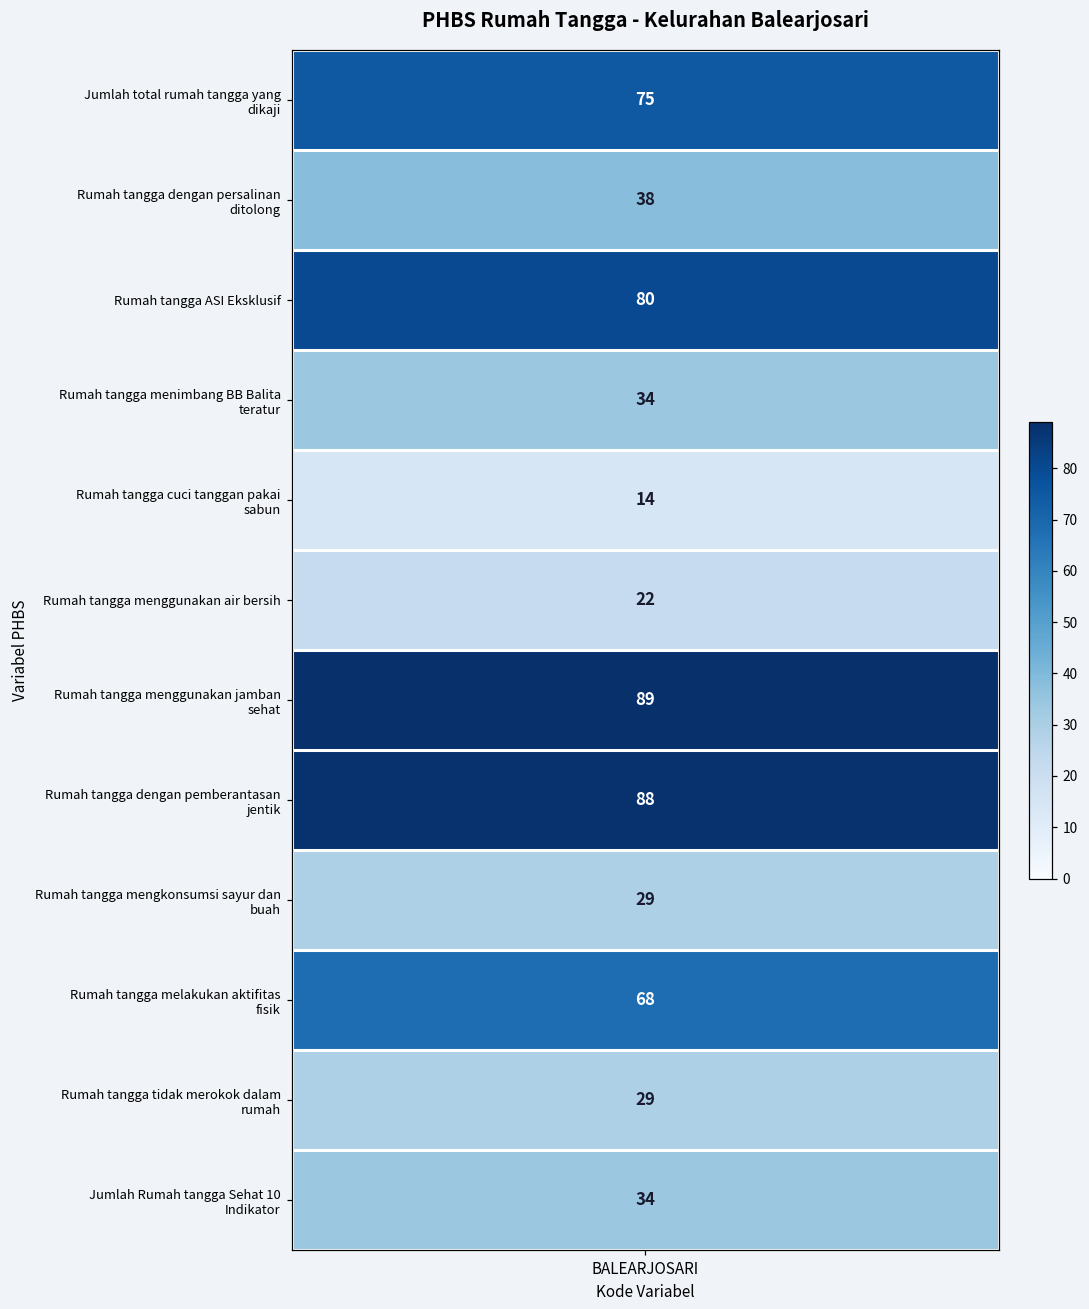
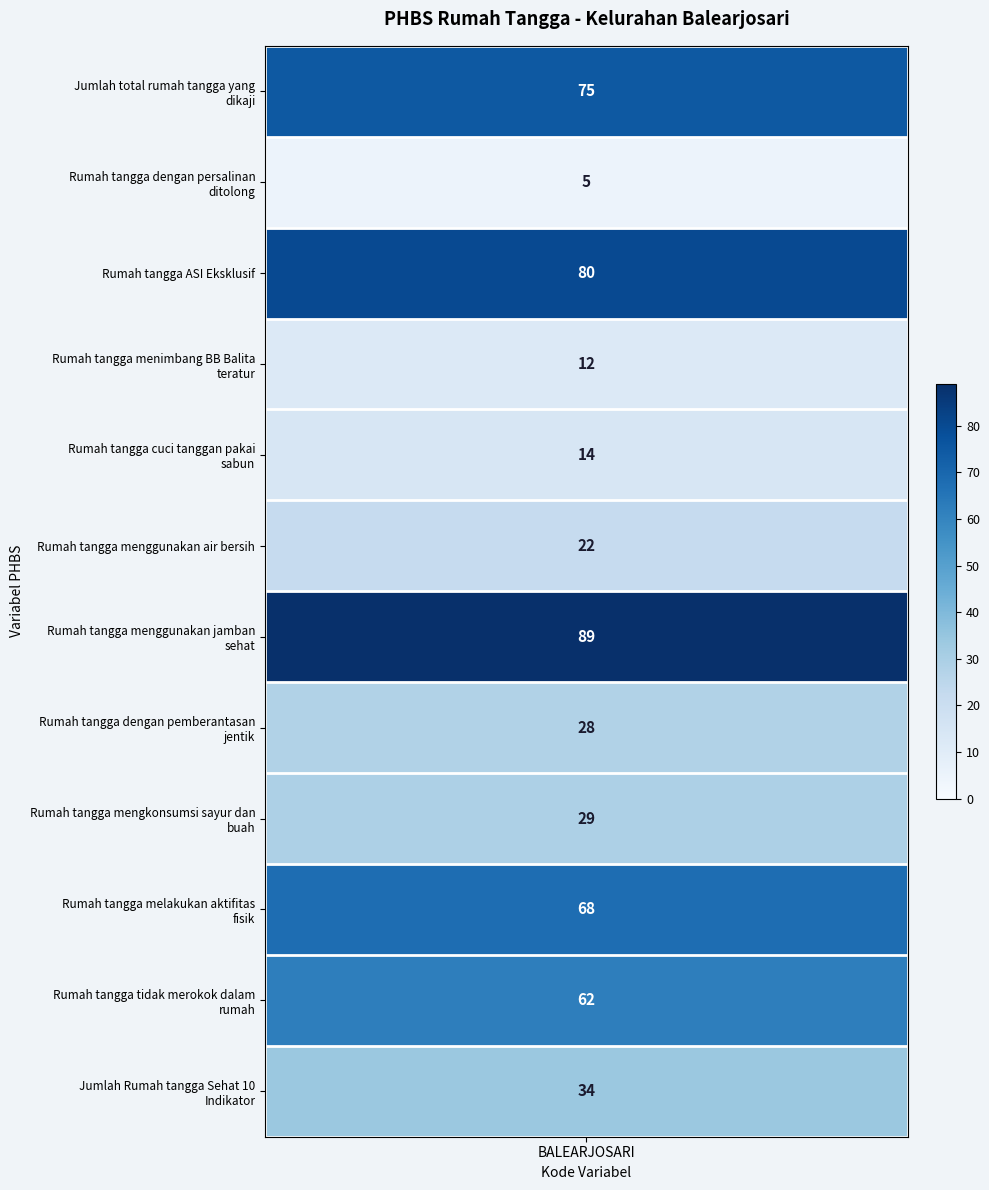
  {
    "Jumlah total rumah tangga yang dikaji": {
      "BALEARJOSARI": 75
    },
    "Rumah tangga dengan persalinan ditolong": {
-     "BALEARJOSARI": 38
+     "BALEARJOSARI": 5
    },
    "Rumah tangga ASI Eksklusif": {
      "BALEARJOSARI": 80
    },
    "Rumah tangga menimbang BB Balita teratur": {
-     "BALEARJOSARI": 34
+     "BALEARJOSARI": 12
    },
    "Rumah tangga cuci tanggan pakai sabun": {
      "BALEARJOSARI": 14
    },
    "Rumah tangga menggunakan air bersih": {
      "BALEARJOSARI": 22
    },
    "Rumah tangga menggunakan jamban sehat": {
      "BALEARJOSARI": 89
    },
    "Rumah tangga dengan pemberantasan jentik": {
-     "BALEARJOSARI": 88
+     "BALEARJOSARI": 28
    },
    "Rumah tangga mengkonsumsi sayur dan buah": {
      "BALEARJOSARI": 29
    },
    "Rumah tangga melakukan aktifitas fisik": {
      "BALEARJOSARI": 68
    },
    "Rumah tangga tidak merokok dalam rumah": {
-     "BALEARJOSARI": 29
+     "BALEARJOSARI": 62
    },
    "Jumlah Rumah tangga Sehat 10 Indikator": {
      "BALEARJOSARI": 34
    }
  }
